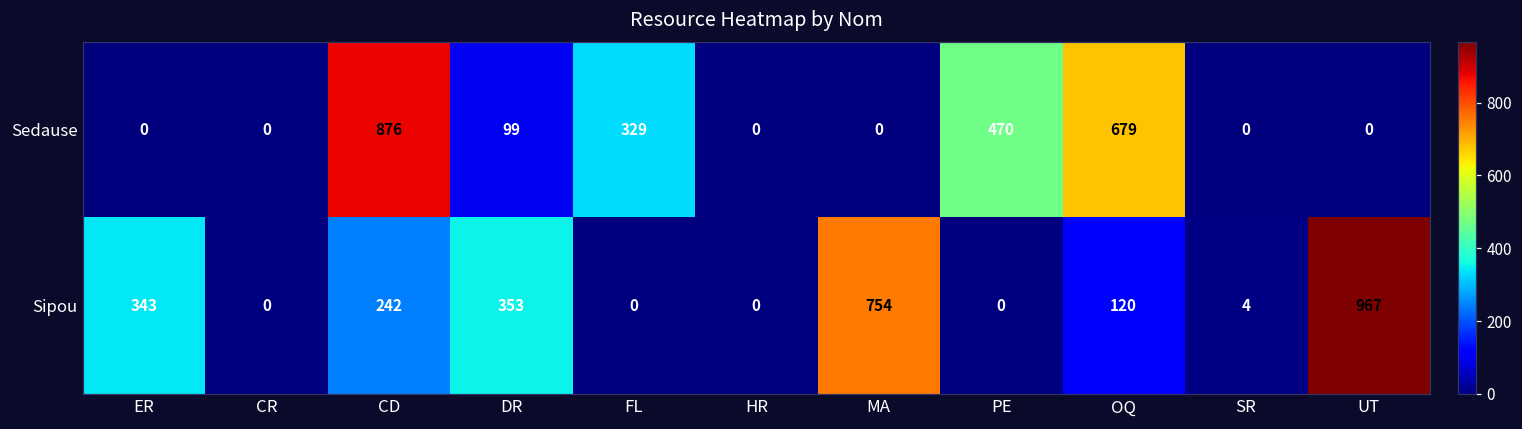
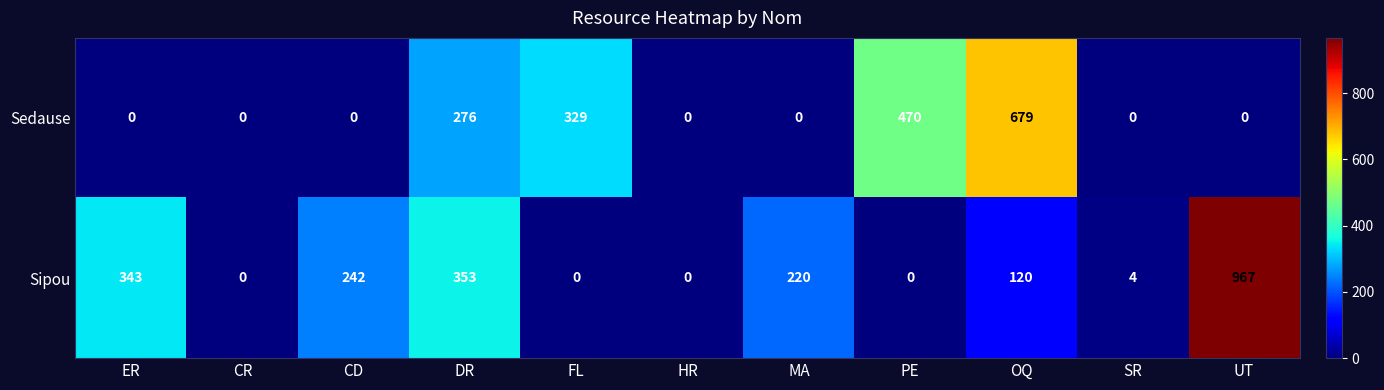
  {
    "Sedause": {
      "ER": 0,
      "CR": 0,
-     "CD": 876,
-     "DR": 99,
+     "CD": 0,
+     "DR": 276,
      "FL": 329,
      "HR": 0,
      "MA": 0,
      "PE": 470,
      "OQ": 679,
      "SR": 0,
      "UT": 0
    },
    "Sipou": {
      "ER": 343,
      "CR": 0,
      "CD": 242,
      "DR": 353,
      "FL": 0,
      "HR": 0,
-     "MA": 754,
+     "MA": 220,
      "PE": 0,
      "OQ": 120,
      "SR": 4,
      "UT": 967
    }
  }
